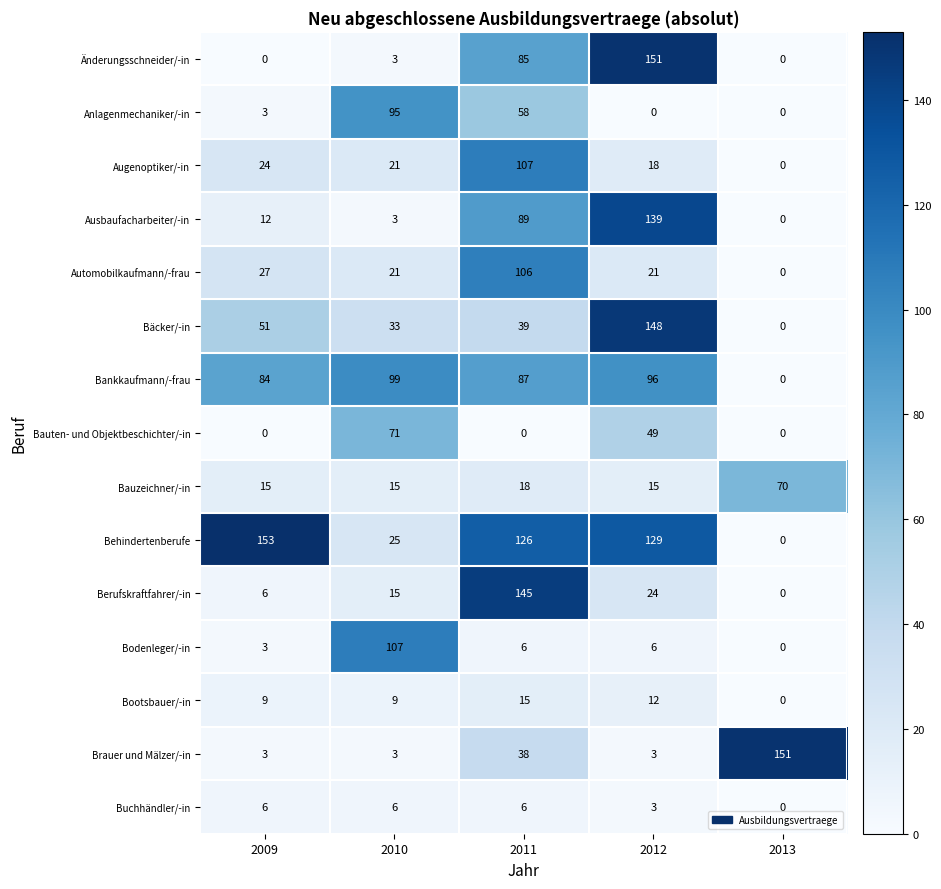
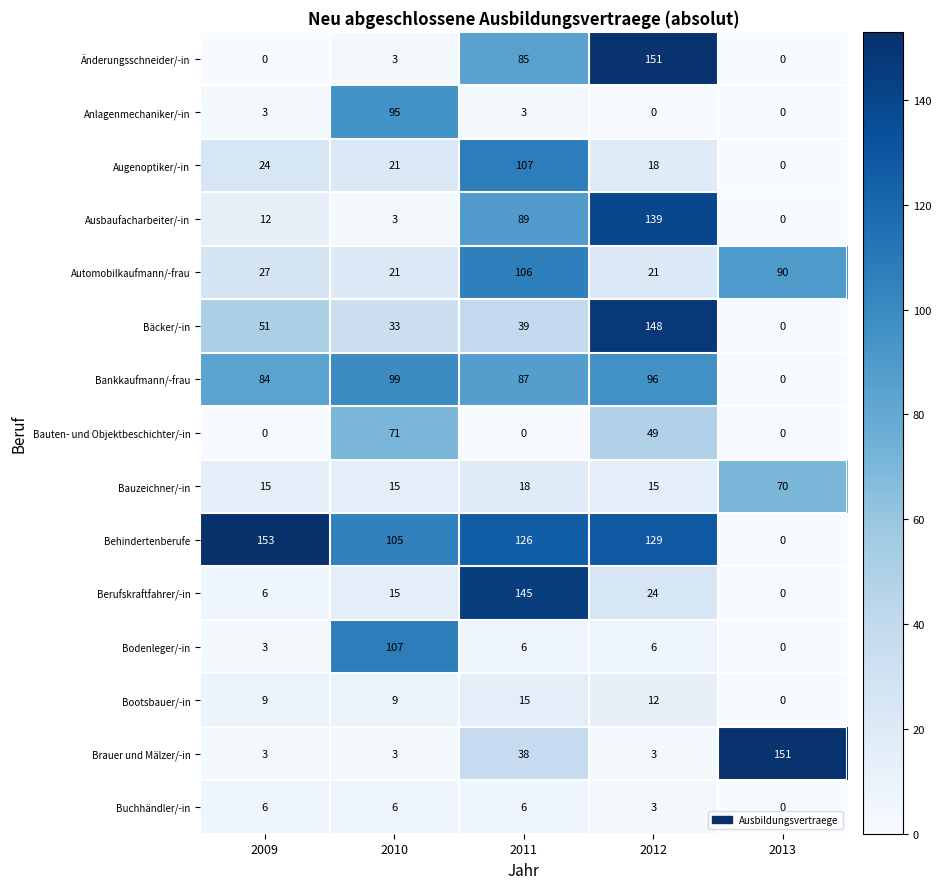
  {
    "Änderungsschneider/-in": {
      "2009": 0,
      "2010": 3,
      "2011": 85,
      "2012": 151,
      "2013": 0
    },
    "Anlagenmechaniker/-in": {
      "2009": 3,
      "2010": 95,
-     "2011": 58,
+     "2011": 3,
      "2012": 0,
      "2013": 0
    },
    "Augenoptiker/-in": {
      "2009": 24,
      "2010": 21,
      "2011": 107,
      "2012": 18,
      "2013": 0
    },
    "Ausbaufacharbeiter/-in": {
      "2009": 12,
      "2010": 3,
      "2011": 89,
      "2012": 139,
      "2013": 0
    },
    "Automobilkaufmann/-frau": {
      "2009": 27,
      "2010": 21,
      "2011": 106,
      "2012": 21,
-     "2013": 0
+     "2013": 90
    },
    "Bäcker/-in": {
      "2009": 51,
      "2010": 33,
      "2011": 39,
      "2012": 148,
      "2013": 0
    },
    "Bankkaufmann/-frau": {
      "2009": 84,
      "2010": 99,
      "2011": 87,
      "2012": 96,
      "2013": 0
    },
    "Bauten- und Objektbeschichter/-in": {
      "2009": 0,
      "2010": 71,
      "2011": 0,
      "2012": 49,
      "2013": 0
    },
    "Bauzeichner/-in": {
      "2009": 15,
      "2010": 15,
      "2011": 18,
      "2012": 15,
      "2013": 70
    },
    "Behindertenberufe": {
      "2009": 153,
-     "2010": 25,
+     "2010": 105,
      "2011": 126,
      "2012": 129,
      "2013": 0
    },
    "Berufskraftfahrer/-in": {
      "2009": 6,
      "2010": 15,
      "2011": 145,
      "2012": 24,
      "2013": 0
    },
    "Bodenleger/-in": {
      "2009": 3,
      "2010": 107,
      "2011": 6,
      "2012": 6,
      "2013": 0
    },
    "Bootsbauer/-in": {
      "2009": 9,
      "2010": 9,
      "2011": 15,
      "2012": 12,
      "2013": 0
    },
    "Brauer und Mälzer/-in": {
      "2009": 3,
      "2010": 3,
      "2011": 38,
      "2012": 3,
      "2013": 151
    },
    "Buchhändler/-in": {
      "2009": 6,
      "2010": 6,
      "2011": 6,
      "2012": 3
    }
  }
